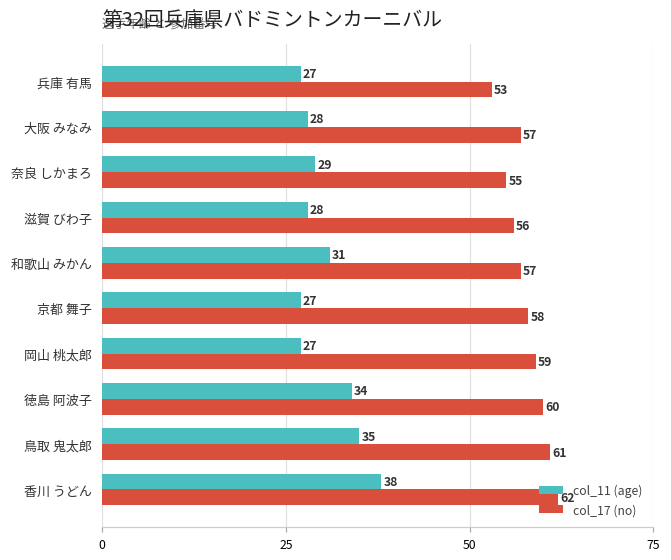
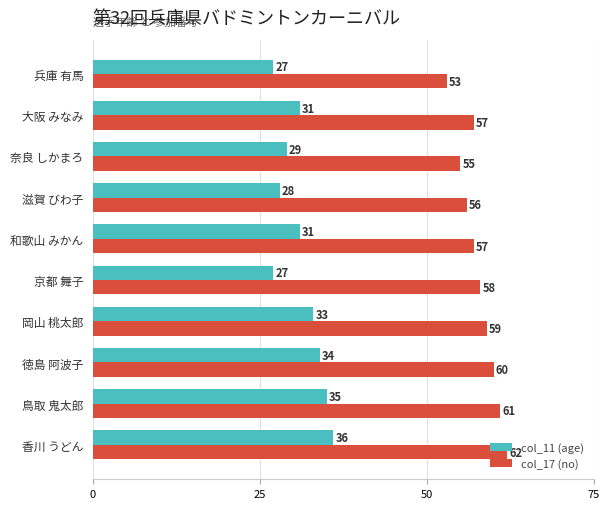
  {
    "col_11 (age)": {
      "兵庫 有馬": 27,
-     "大阪 みなみ": 28,
+     "大阪 みなみ": 31,
      "奈良 しかまろ": 29,
      "滋賀 びわ子": 28,
      "和歌山 みかん": 31,
      "京都 舞子": 27,
-     "岡山 桃太郎": 27,
+     "岡山 桃太郎": 33,
      "徳島 阿波子": 34,
      "鳥取 鬼太郎": 35,
-     "香川 うどん": 38
+     "香川 うどん": 36
    },
    "col_17 (no)": {
      "兵庫 有馬": 53,
      "大阪 みなみ": 57,
      "奈良 しかまろ": 55,
      "滋賀 びわ子": 56,
      "和歌山 みかん": 57,
      "京都 舞子": 58,
      "岡山 桃太郎": 59,
      "徳島 阿波子": 60,
      "鳥取 鬼太郎": 61,
      "香川 うどん": 62
    }
  }
